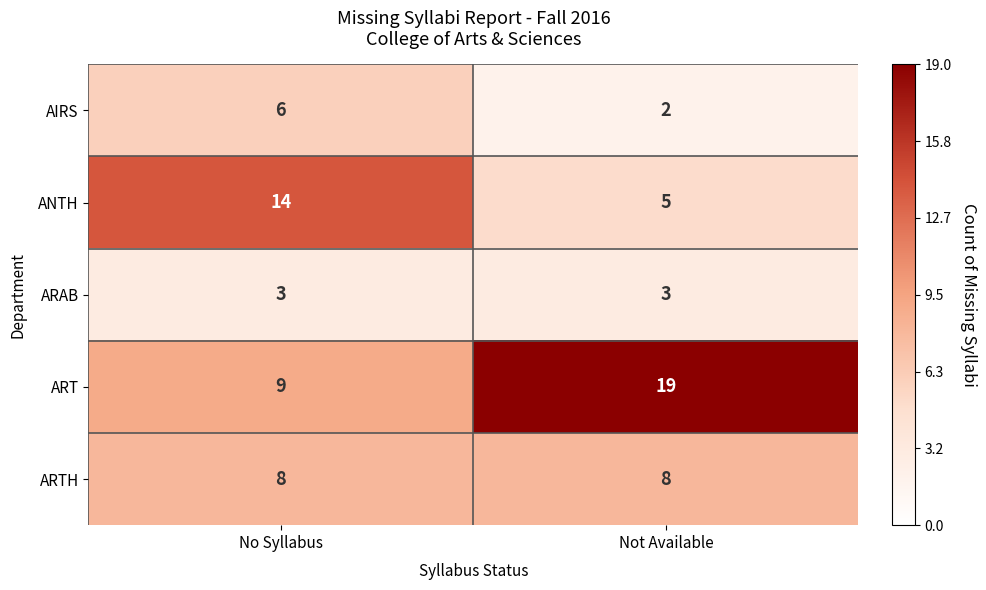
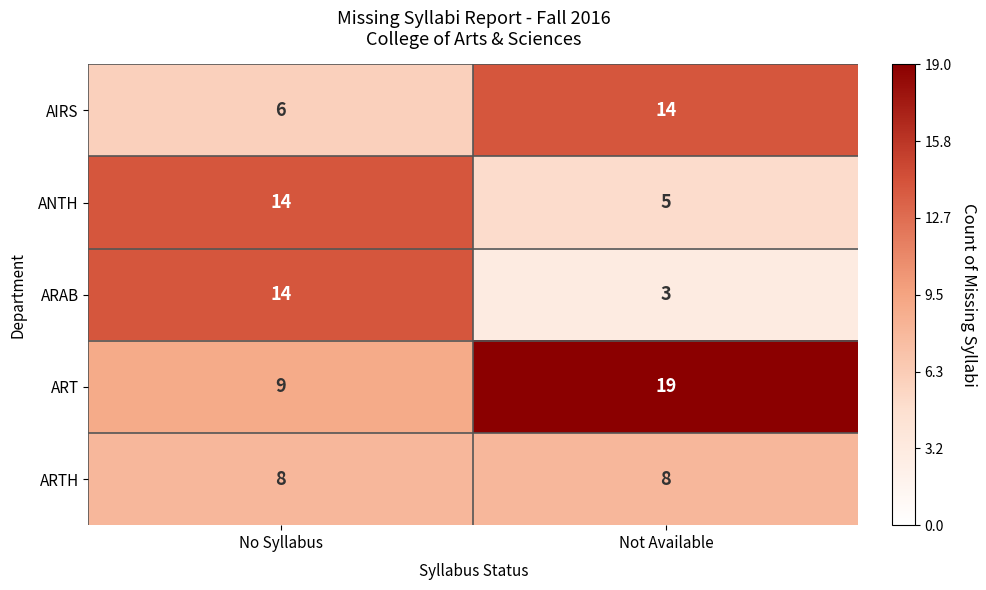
  {
    "AIRS": {
      "No Syllabus": 6,
-     "Not Available": 2
+     "Not Available": 14
    },
    "ANTH": {
      "No Syllabus": 14,
      "Not Available": 5
    },
    "ARAB": {
-     "No Syllabus": 3,
+     "No Syllabus": 14,
      "Not Available": 3
    },
    "ART": {
      "No Syllabus": 9,
      "Not Available": 19
    },
    "ARTH": {
      "No Syllabus": 8,
      "Not Available": 8
    }
  }
